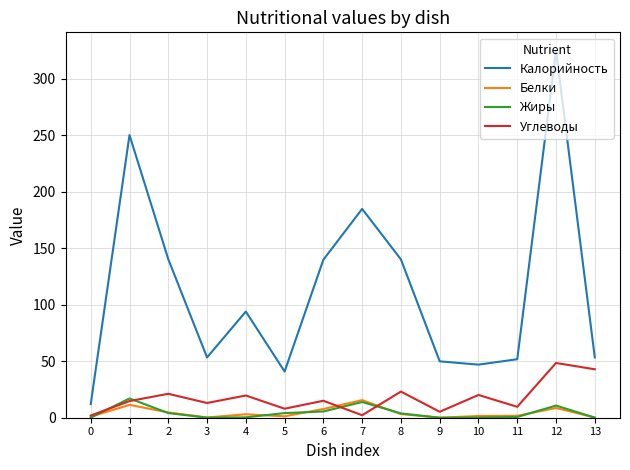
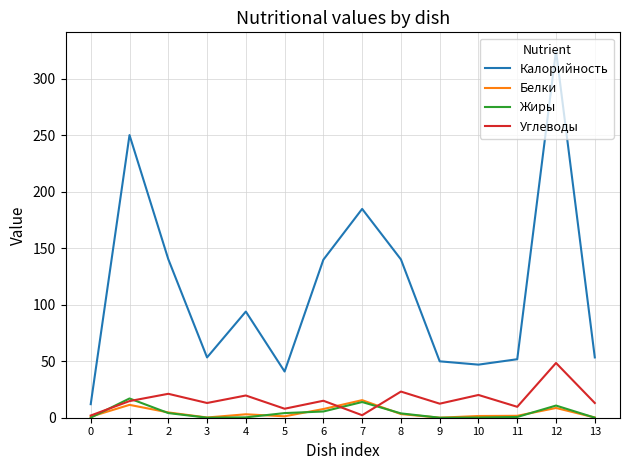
  {
    "Калорийность": {
      "0": 12,
      "1": 250,
      "2": 140,
      "3": 53,
      "4": 94,
      "5": 41,
      "6": 140,
      "7": 185,
      "8": 140,
      "9": 50,
      "10": 47,
      "11": 52,
      "13": 53
    },
    "Белки": {
      "1": 11,
      "4": 3,
      "5": 1
    },
    "Жиры": {
      "1": 17,
      "4": 0,
      "5": 4
    },
    "Углеводы": {
      "1": 15,
      "2": 21,
      "3": 13,
      "4": 20,
      "5": 8,
      "6": 15,
      "7": 2,
      "8": 23,
-     "9": 5,
+     "9": 12,
      "10": 20,
      "11": 10,
      "12": 48,
-     "13": 43
+     "13": 13
    }
  }
